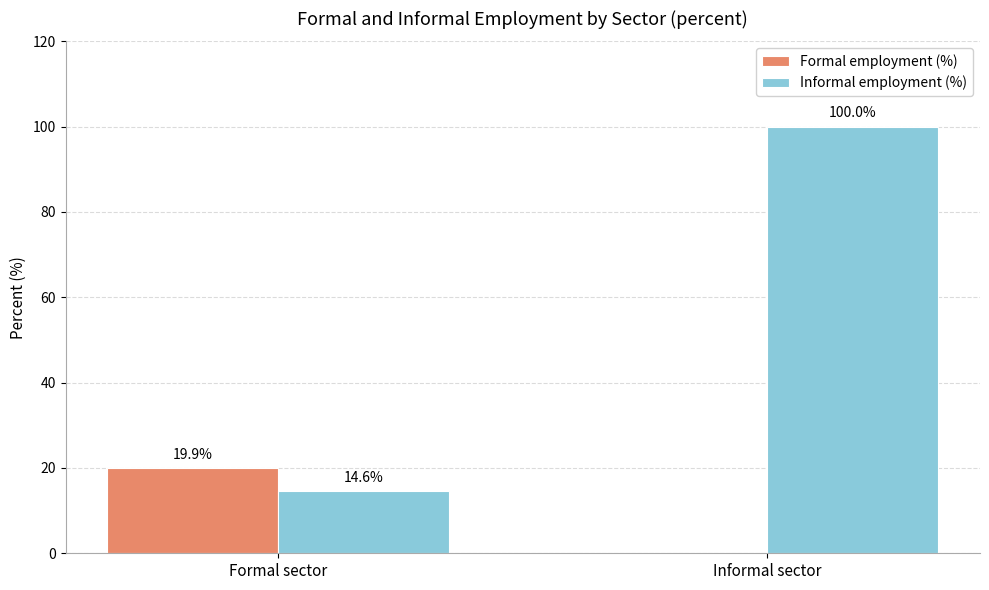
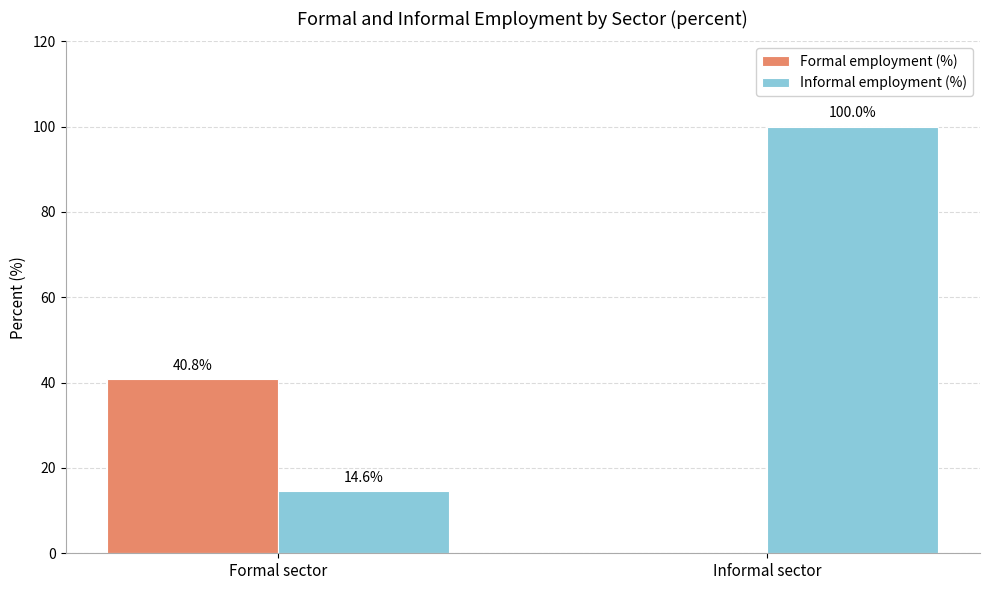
  {
    "Formal employment (%)": {
-     "Formal sector": "19.9%"
+     "Formal sector": "40.8%"
    },
    "Informal employment (%)": {
      "Formal sector": "14.6%",
      "Informal sector": "100.0%"
    }
  }
